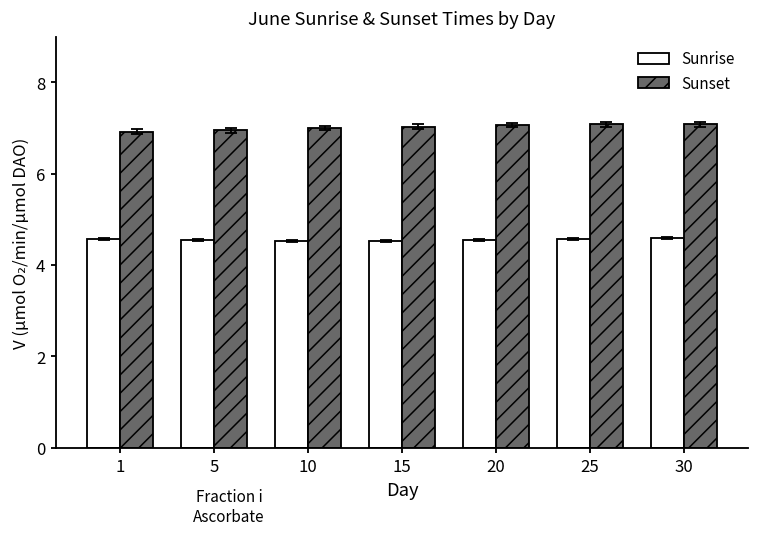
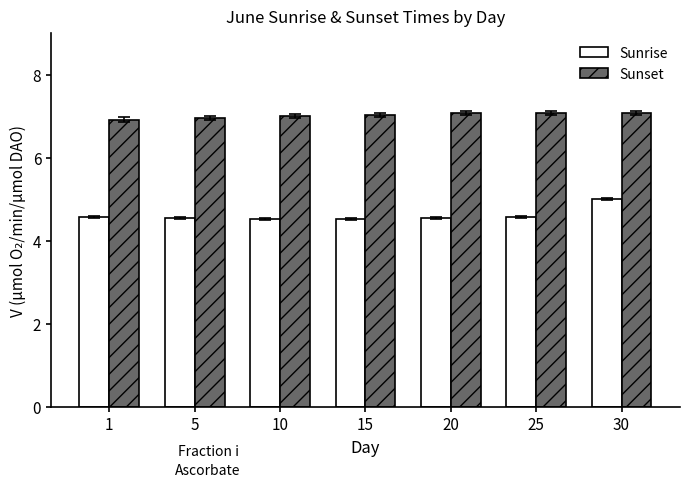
  {
    "Sunrise": {
      "1": 4.6,
      "5": 4.6,
      "10": 4.5,
      "15": 4.5,
      "20": 4.6,
      "25": 4.6,
-     "30": 4.6
+     "30": 5.0
    },
    "Sunset": {
      "1": 6.9,
      "5": 7.0,
      "10": 7.0,
      "15": 7.0,
      "20": 7.1,
      "25": 7.1,
      "30": 7.1
    }
  }
